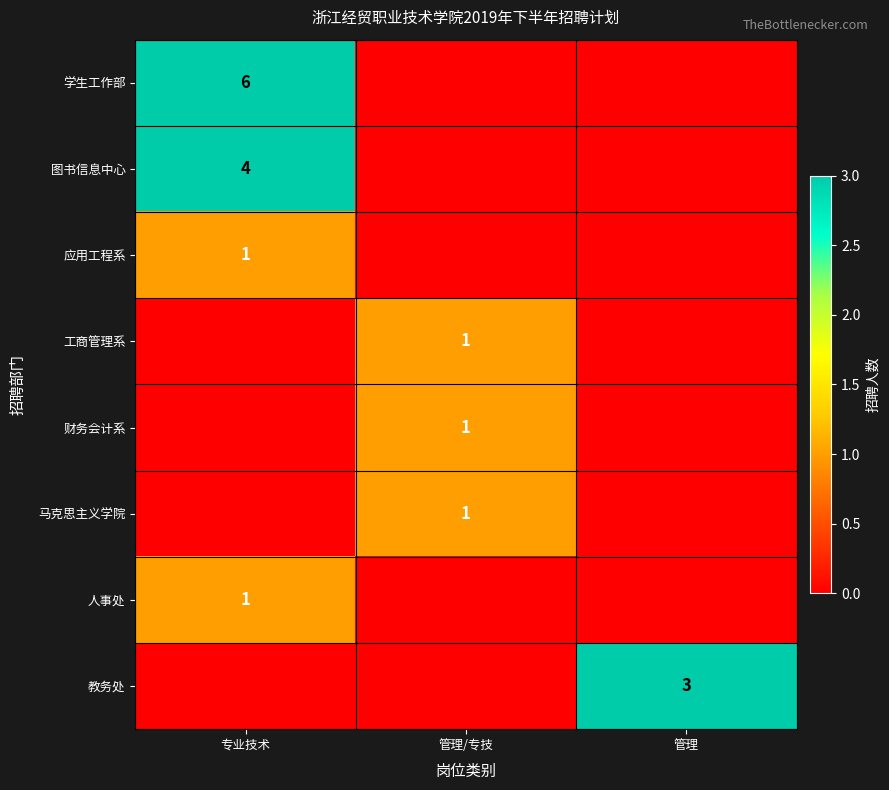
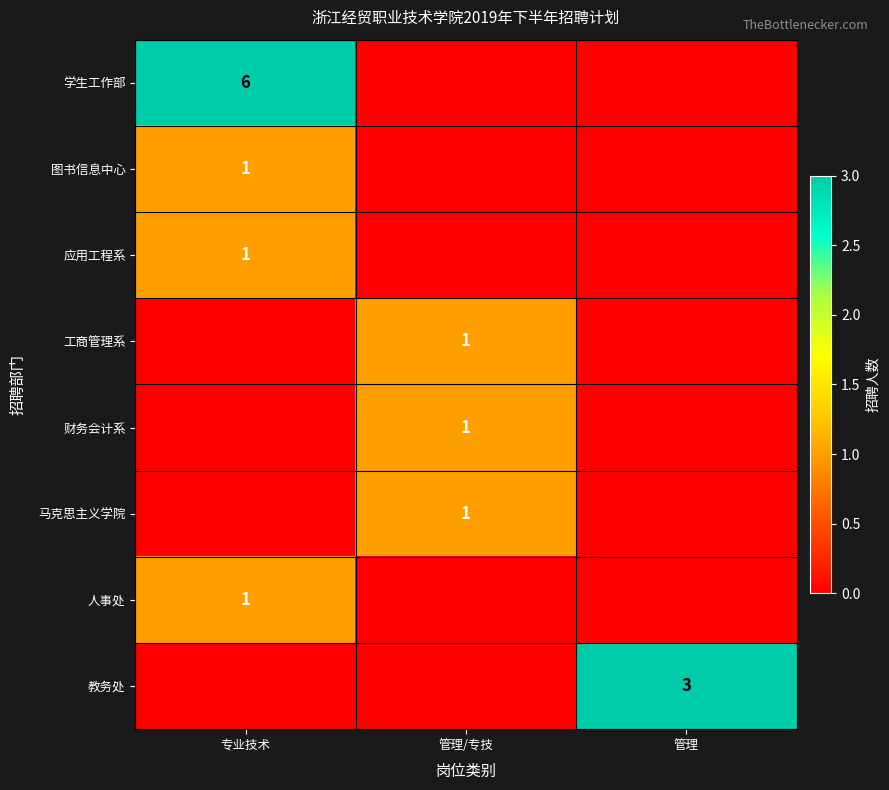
  {
    "学生工作部": {
      "专业技术": 6
    },
    "图书信息中心": {
-     "专业技术": 4
+     "专业技术": 1
    },
    "应用工程系": {
      "专业技术": 1
    },
    "工商管理系": {
      "管理/专技": 1
    },
    "财务会计系": {
      "管理/专技": 1
    },
    "马克思主义学院": {
      "管理/专技": 1
    },
    "人事处": {
      "专业技术": 1
    },
    "教务处": {
      "管理": 3
    }
  }
